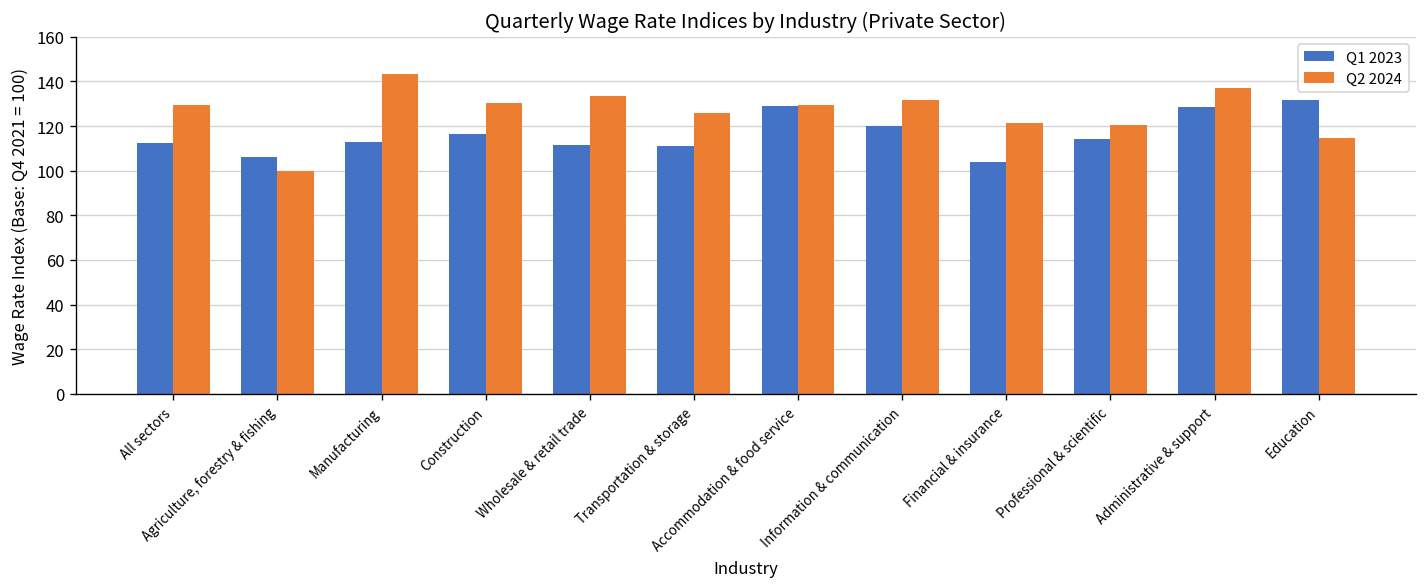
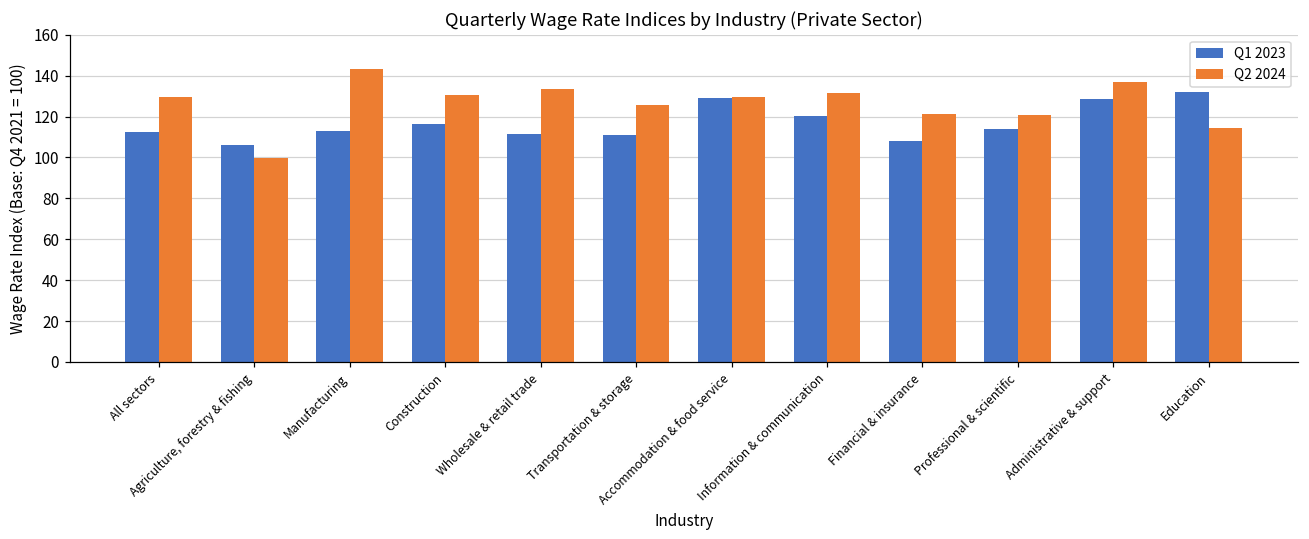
  {
    "Q1 2023": {
      "All sectors": 113,
      "Agriculture, forestry & fishing": 106,
      "Manufacturing": 113,
      "Construction": 116,
      "Wholesale & retail trade": 111,
      "Transportation & storage": 111,
      "Accommodation & food service": 129,
      "Information & communication": 120,
-     "Financial & insurance": 104,
+     "Financial & insurance": 108,
      "Professional & scientific": 114,
      "Administrative & support": 128,
      "Education": 132
    },
    "Q2 2024": {
      "All sectors": 129,
      "Agriculture, forestry & fishing": 100,
      "Manufacturing": 143,
      "Construction": 130,
      "Wholesale & retail trade": 134,
      "Transportation & storage": 126,
      "Accommodation & food service": 129,
      "Information & communication": 132,
      "Financial & insurance": 121,
      "Professional & scientific": 121,
      "Administrative & support": 137,
      "Education": 115
    }
  }
